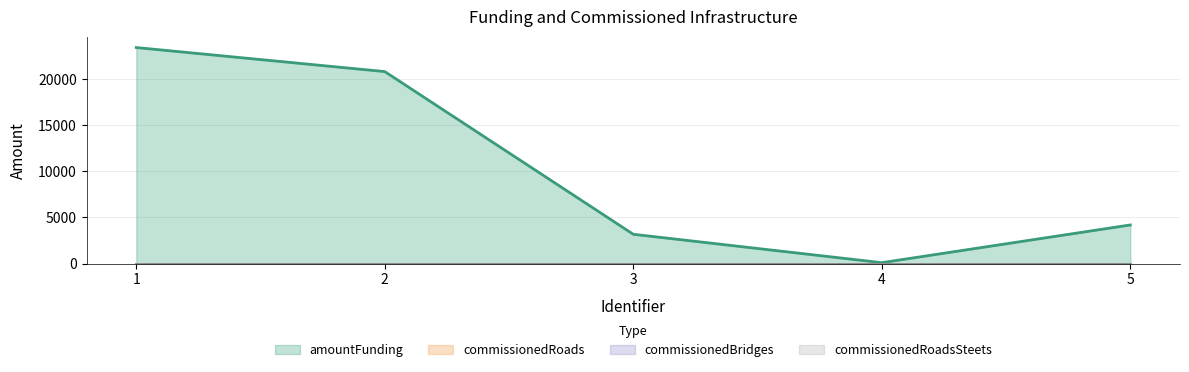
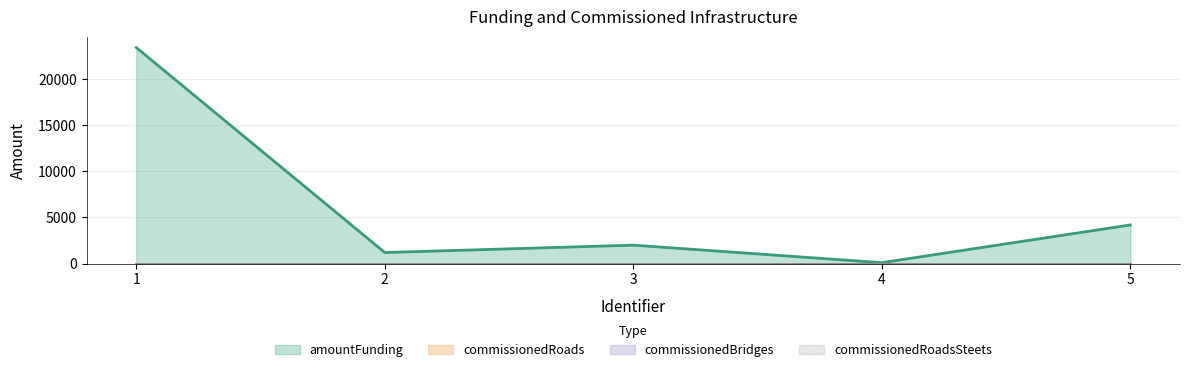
  {
    "amountFunding": {
      "1": 23000,
-     "2": 21000,
-     "3": 3000,
+     "2": 1000,
+     "3": 2000,
      "5": 4000
    },
    "commissionedRoadsSteets": {
      "1": 0,
      "2": 0,
      "3": 0,
      "5": 0
    }
  }
